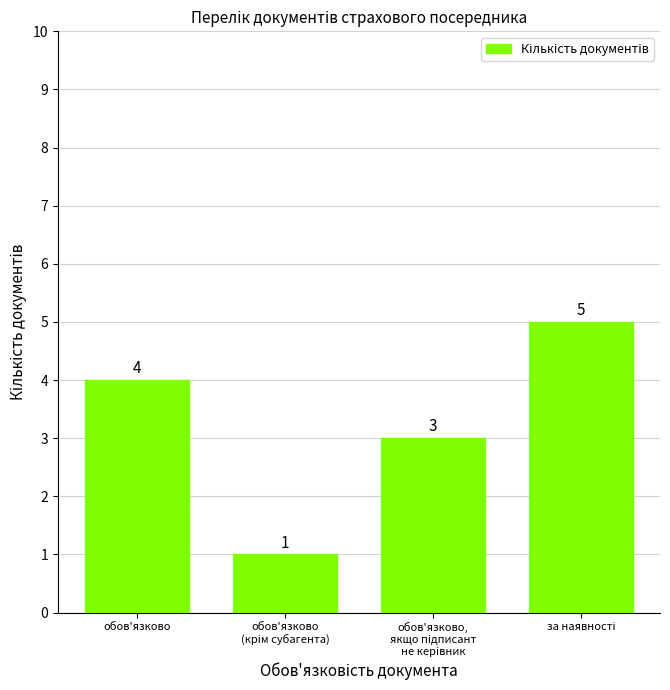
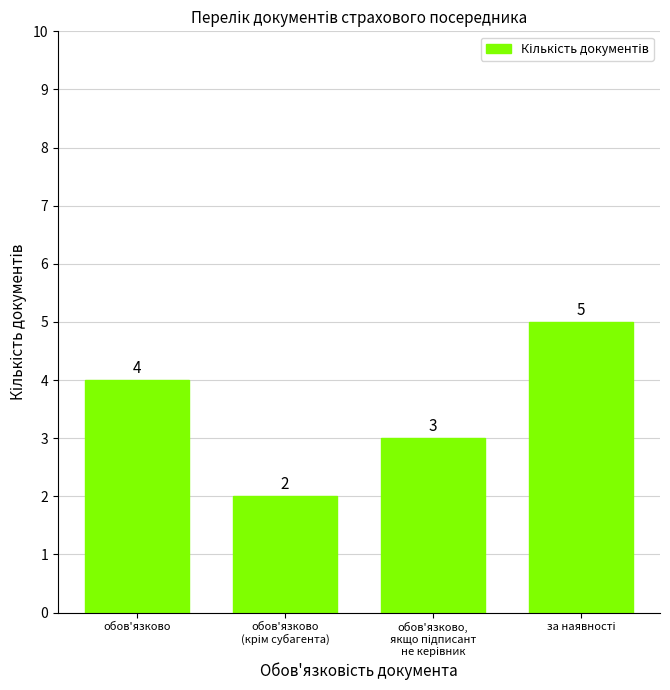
  {
    "обов'язково": 4,
-   "обов'язково (крім субагента)": 1,
+   "обов'язково (крім субагента)": 2,
    "обов'язково, якщо підписант не керівник": 3,
    "за наявності": 5
  }
